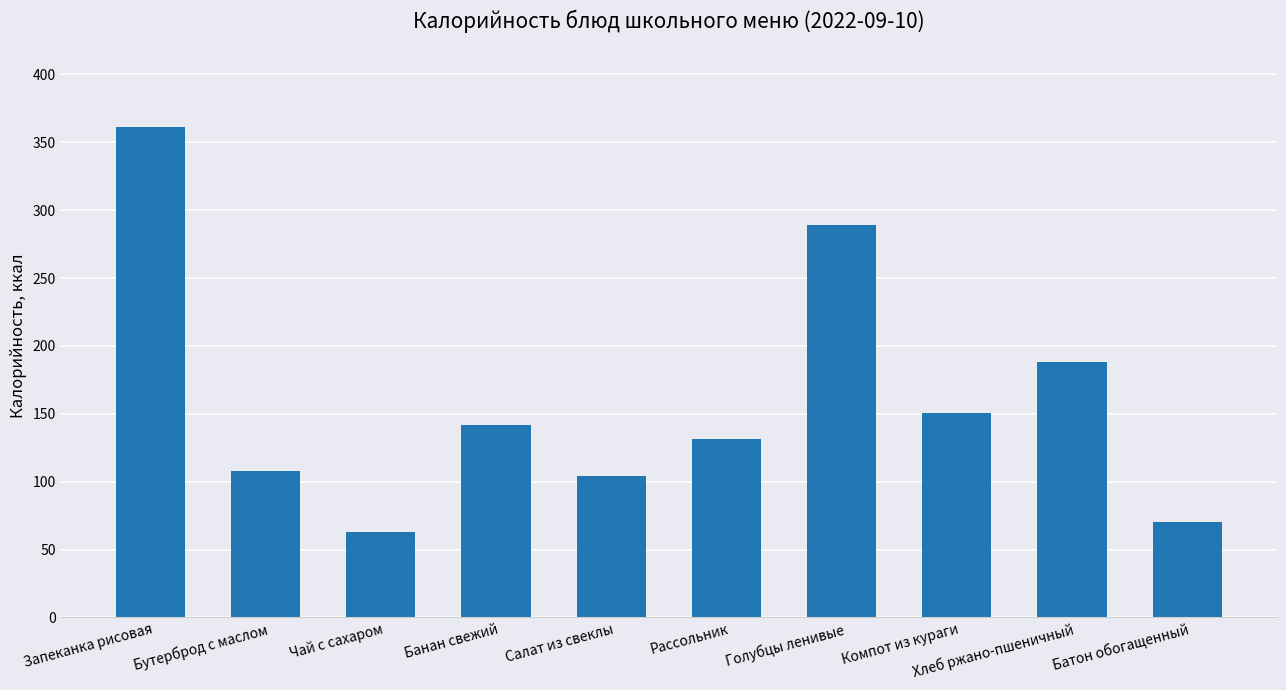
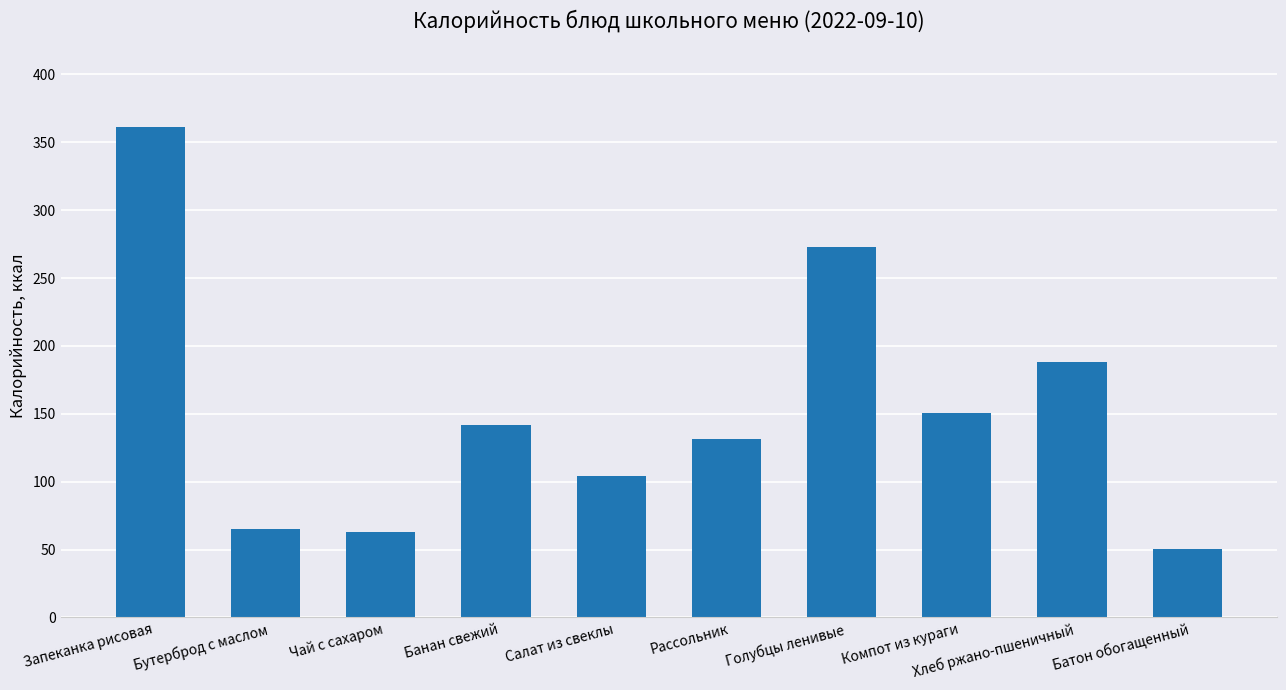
  {
    "Запеканка рисовая": 361,
-   "Бутерброд с маслом": 108,
+   "Бутерброд с маслом": 65,
    "Чай с сахаром": 63,
    "Банан свежий": 142,
    "Салат из свеклы": 104,
    "Рассольник": 131,
-   "Голубцы ленивые": 289,
+   "Голубцы ленивые": 273,
    "Компот из кураги": 151,
    "Хлеб ржано-пшеничный": 188,
-   "Батон обогащенный": 71
+   "Батон обогащенный": 51
  }
